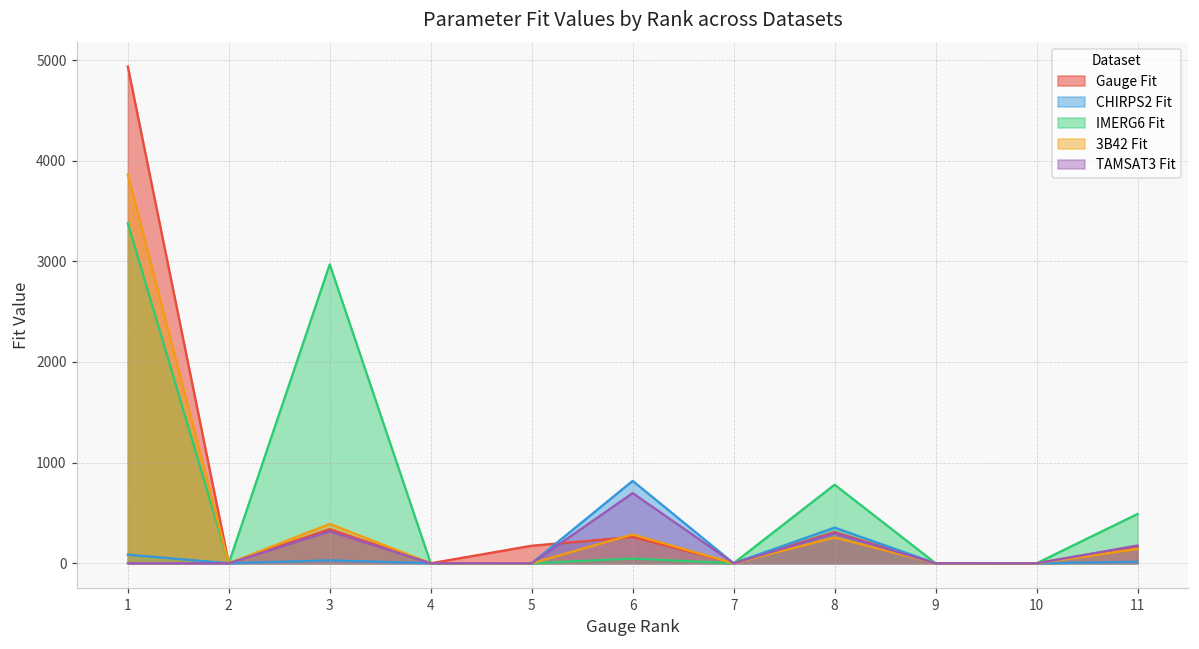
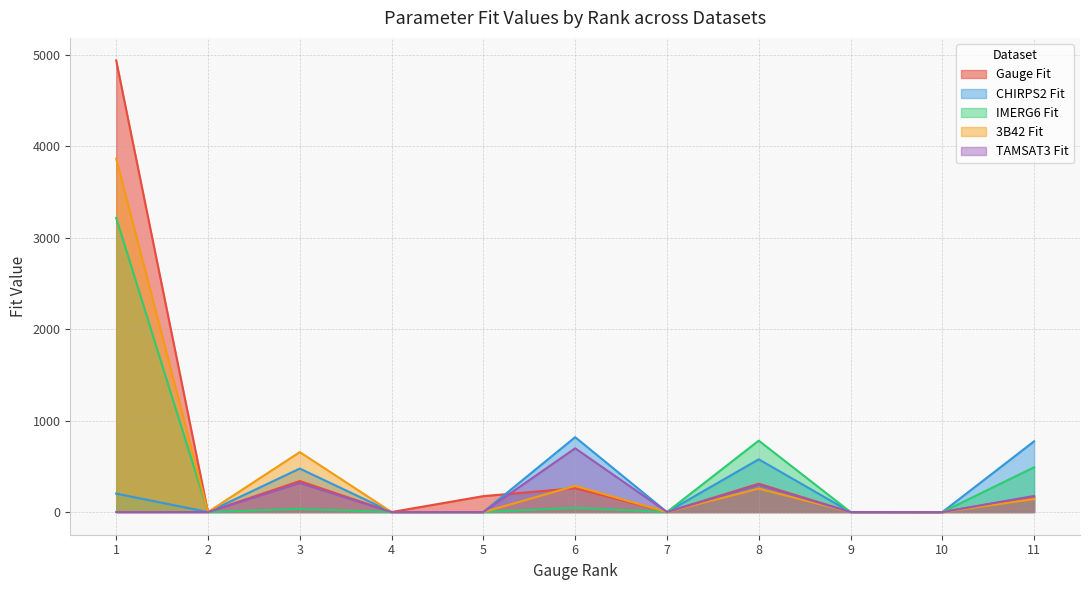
  {
    "Gauge Fit": {
      "1": 4900,
      "5": 200
    },
    "CHIRPS2 Fit": {
-     "1": 100,
-     "3": 0,
+     "1": 200,
+     "3": 500,
      "6": 800,
-     "8": 400,
-     "11": 0
+     "8": 600,
+     "11": 800
    },
    "IMERG6 Fit": {
-     "1": 3400,
-     "3": 3000,
+     "1": 3200,
+     "3": 0,
      "6": 0,
      "8": 800,
      "11": 500
    },
    "3B42 Fit": {
      "1": 3900,
-     "3": 400,
+     "3": 700,
      "8": 300,
      "11": 100
    },
    "TAMSAT3 Fit": {
      "1": 0,
      "6": 700
    }
  }
